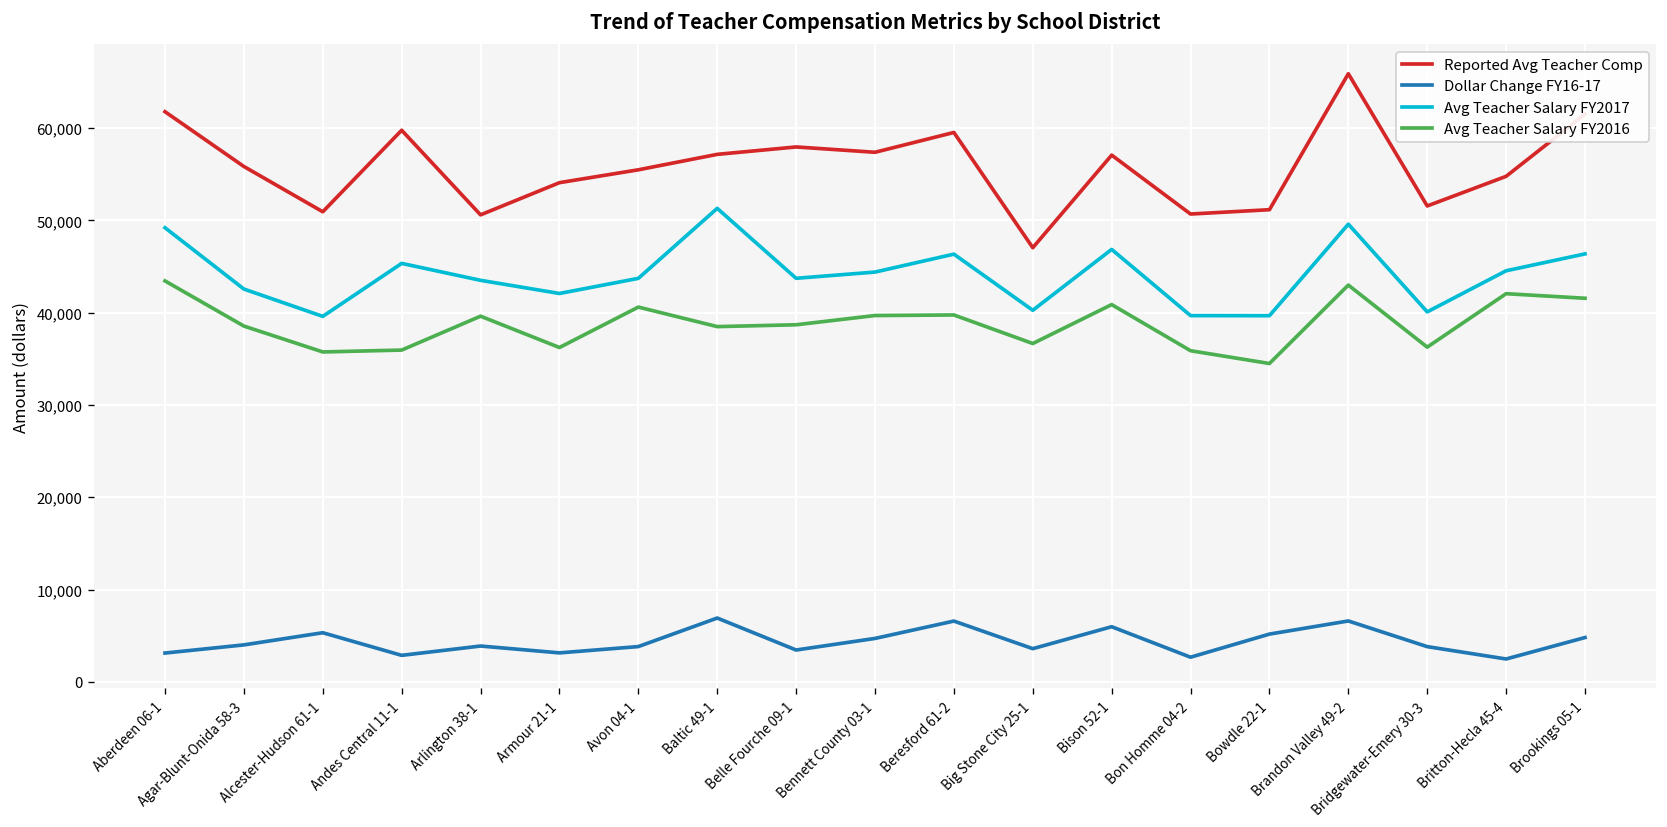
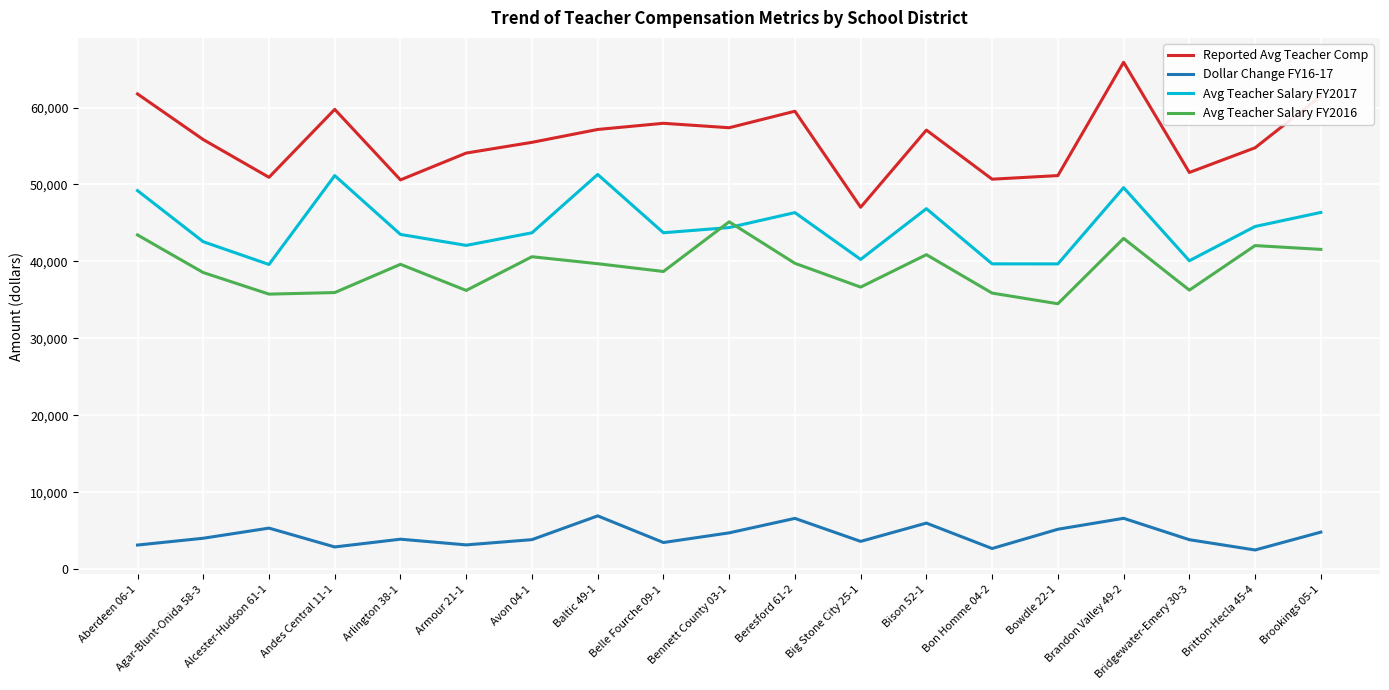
  {
    "Reported Avg Teacher Comp": {
      "Aberdeen 06-1": "62,000",
      "Agar-Blunt-Onida 58-3": "56,000",
      "Alcester-Hudson 61-1": "51,000",
      "Andes Central 11-1": "60,000",
      "Arlington 38-1": "51,000",
      "Armour 21-1": "54,000",
      "Avon 04-1": "55,000",
      "Baltic 49-1": "57,000",
      "Belle Fourche 09-1": "58,000",
      "Bennett County 03-1": "57,000",
      "Beresford 61-2": "60,000",
      "Big Stone City 25-1": "47,000",
      "Bison 52-1": "57,000",
      "Bon Homme 04-2": "51,000",
      "Bowdle 22-1": "51,000",
      "Brandon Valley 49-2": "66,000",
      "Bridgewater-Emery 30-3": "52,000",
      "Britton-Hecla 45-4": "55,000"
    },
    "Dollar Change FY16-17": {
      "Aberdeen 06-1": "3,000",
      "Agar-Blunt-Onida 58-3": "4,000",
      "Alcester-Hudson 61-1": "5,000",
      "Andes Central 11-1": "3,000",
      "Arlington 38-1": "4,000",
      "Armour 21-1": "3,000",
      "Avon 04-1": "4,000",
      "Baltic 49-1": "7,000",
      "Belle Fourche 09-1": "3,000",
      "Bennett County 03-1": "5,000",
      "Beresford 61-2": "7,000",
      "Big Stone City 25-1": "4,000",
      "Bison 52-1": "6,000",
      "Bon Homme 04-2": "3,000",
      "Bowdle 22-1": "5,000",
      "Brandon Valley 49-2": "7,000",
      "Bridgewater-Emery 30-3": "4,000",
      "Britton-Hecla 45-4": "2,000",
      "Brookings 05-1": "5,000"
    },
    "Avg Teacher Salary FY2017": {
      "Aberdeen 06-1": "49,000",
      "Agar-Blunt-Onida 58-3": "43,000",
      "Alcester-Hudson 61-1": "40,000",
-     "Andes Central 11-1": "45,000",
+     "Andes Central 11-1": "51,000",
      "Arlington 38-1": "44,000",
      "Armour 21-1": "42,000",
      "Avon 04-1": "44,000",
      "Baltic 49-1": "51,000",
      "Belle Fourche 09-1": "44,000",
      "Bennett County 03-1": "44,000",
      "Beresford 61-2": "46,000",
      "Big Stone City 25-1": "40,000",
      "Bison 52-1": "47,000",
      "Bon Homme 04-2": "40,000",
      "Bowdle 22-1": "40,000",
      "Brandon Valley 49-2": "50,000",
      "Bridgewater-Emery 30-3": "40,000",
      "Britton-Hecla 45-4": "45,000",
      "Brookings 05-1": "46,000"
    },
    "Avg Teacher Salary FY2016": {
      "Aberdeen 06-1": "43,000",
      "Agar-Blunt-Onida 58-3": "39,000",
      "Alcester-Hudson 61-1": "36,000",
      "Andes Central 11-1": "36,000",
      "Arlington 38-1": "40,000",
      "Armour 21-1": "36,000",
      "Avon 04-1": "41,000",
-     "Baltic 49-1": "38,000",
+     "Baltic 49-1": "40,000",
      "Belle Fourche 09-1": "39,000",
-     "Bennett County 03-1": "40,000",
+     "Bennett County 03-1": "45,000",
      "Beresford 61-2": "40,000",
      "Big Stone City 25-1": "37,000",
      "Bison 52-1": "41,000",
      "Bon Homme 04-2": "36,000",
      "Bowdle 22-1": "34,000",
      "Brandon Valley 49-2": "43,000",
      "Bridgewater-Emery 30-3": "36,000",
      "Britton-Hecla 45-4": "42,000",
      "Brookings 05-1": "42,000"
    }
  }
